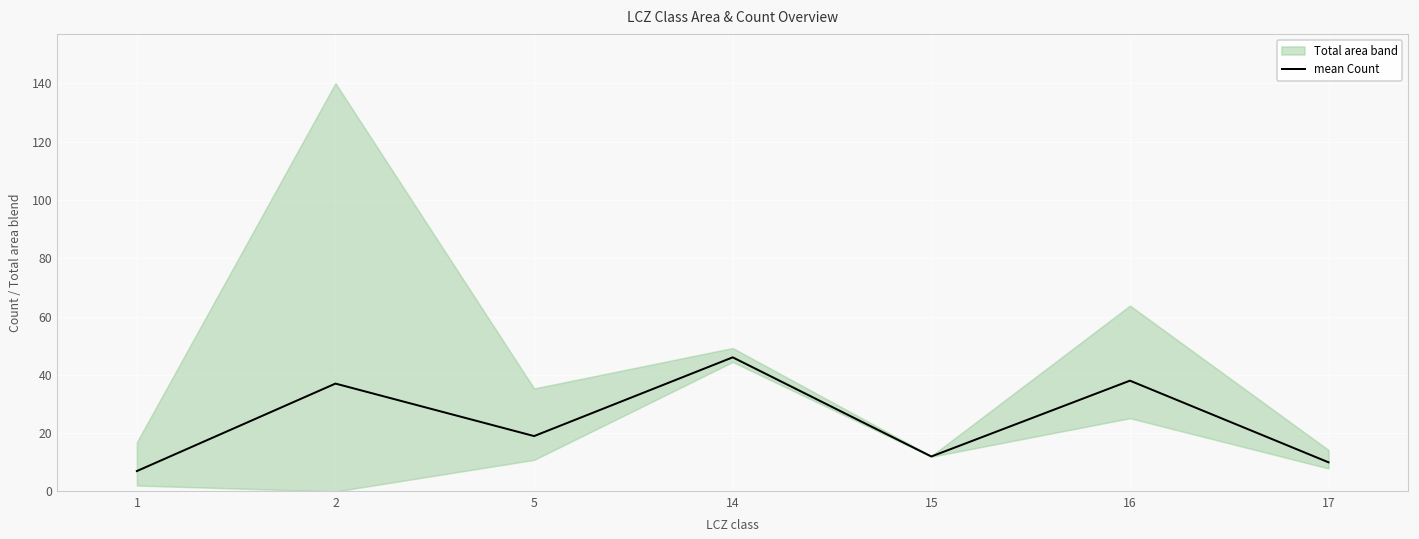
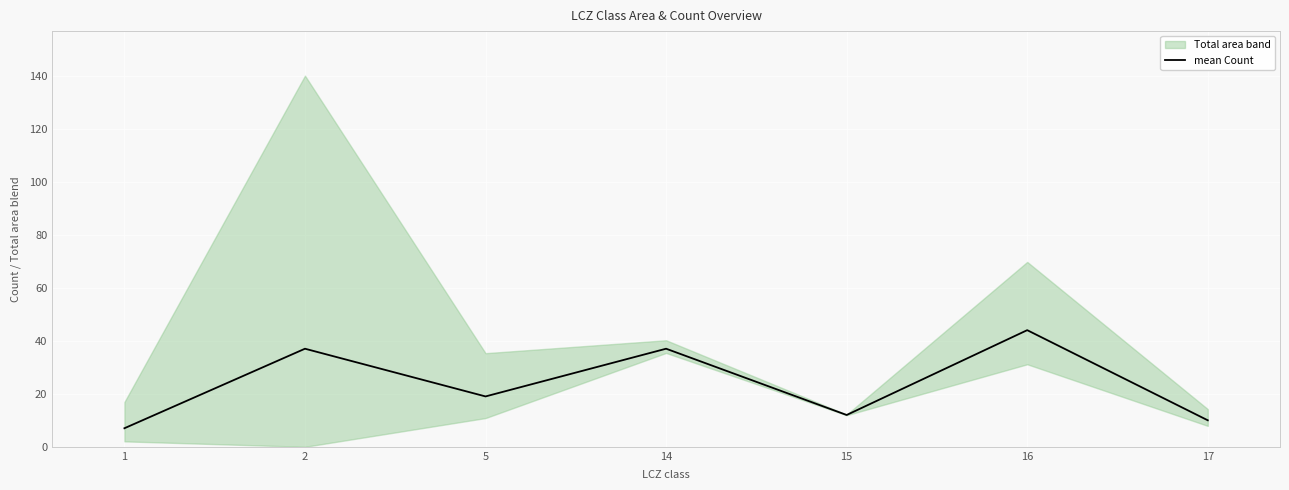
  {
    "mean Count": {
      "1": 7,
      "2": 37,
      "5": 19,
-     "14": 46,
-     "16": 38,
+     "14": 37,
+     "16": 44,
      "17": 10
    },
    "Total area band": {
      "2": 140
    }
  }
